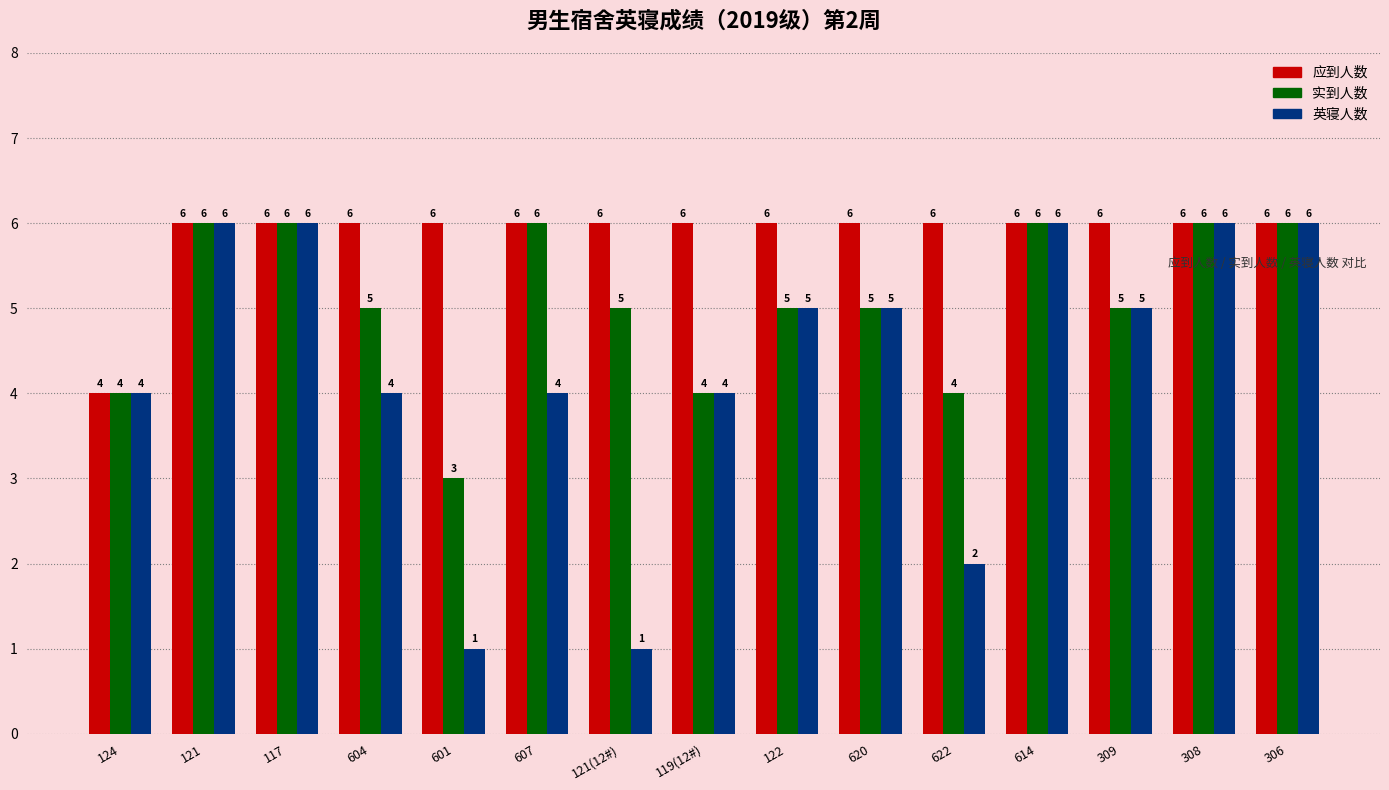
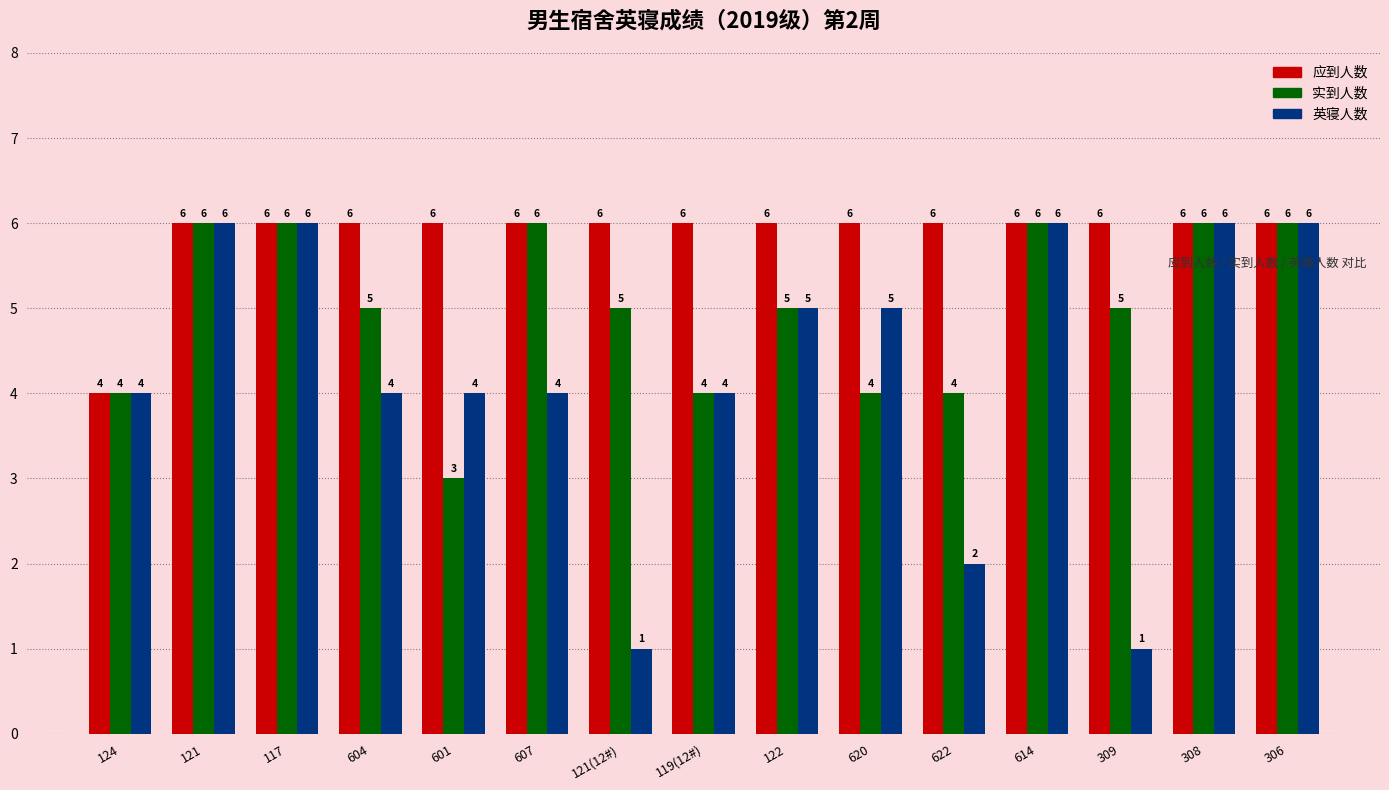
  {
    "应到人数": {
      "124": 4,
      "121": 6,
      "117": 6,
      "604": 6,
      "601": 6,
      "607": 6,
      "121(12#)": 6,
      "119(12#)": 6,
      "122": 6,
      "620": 6,
      "622": 6,
      "614": 6,
      "309": 6,
      "308": 6,
      "306": 6
    },
    "实到人数": {
      "124": 4,
      "121": 6,
      "117": 6,
      "604": 5,
      "601": 3,
      "607": 6,
      "121(12#)": 5,
      "119(12#)": 4,
      "122": 5,
-     "620": 5,
+     "620": 4,
      "622": 4,
      "614": 6,
      "309": 5,
      "308": 6,
      "306": 6
    },
    "英寝人数": {
      "124": 4,
      "121": 6,
      "117": 6,
      "604": 4,
-     "601": 1,
+     "601": 4,
      "607": 4,
      "121(12#)": 1,
      "119(12#)": 4,
      "122": 5,
      "620": 5,
      "622": 2,
      "614": 6,
-     "309": 5,
+     "309": 1,
      "308": 6,
      "306": 6
    }
  }
